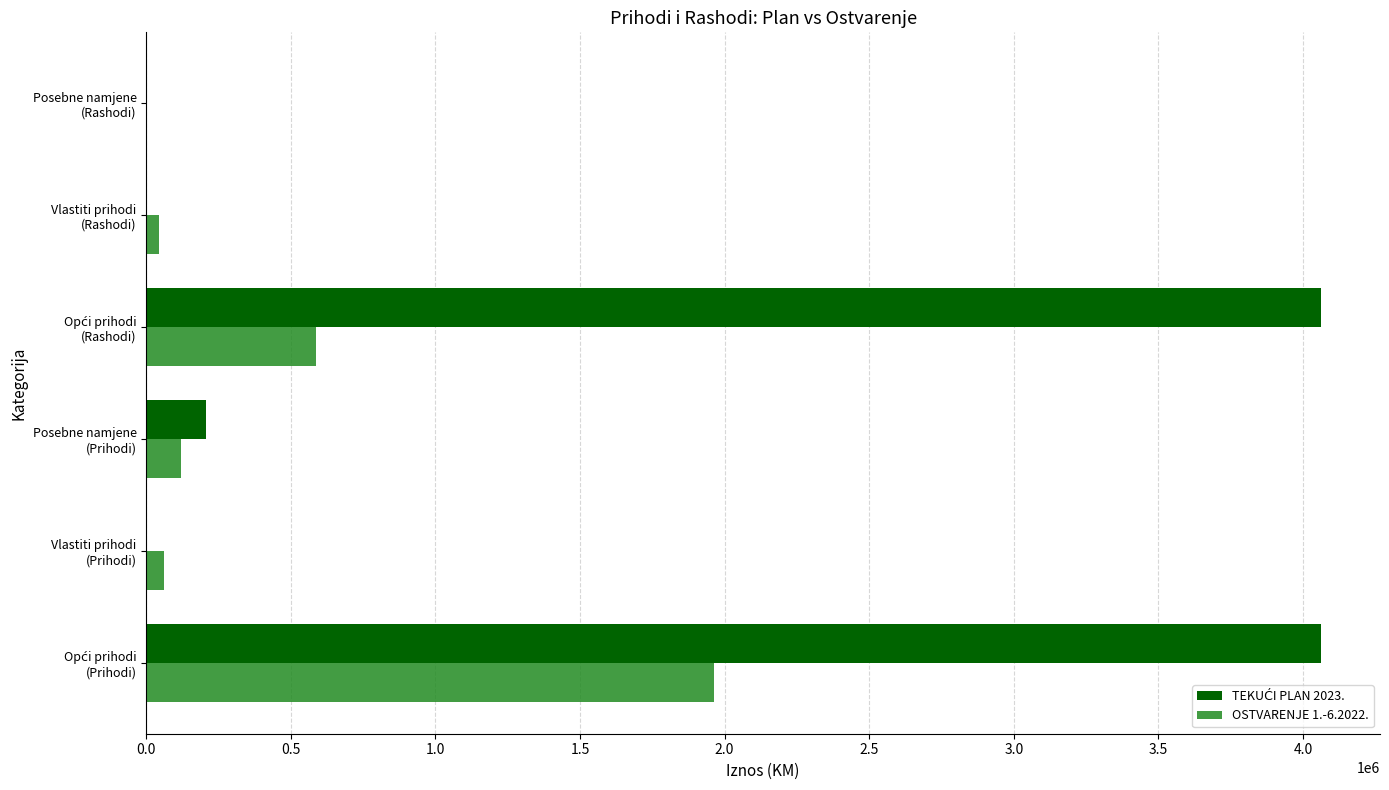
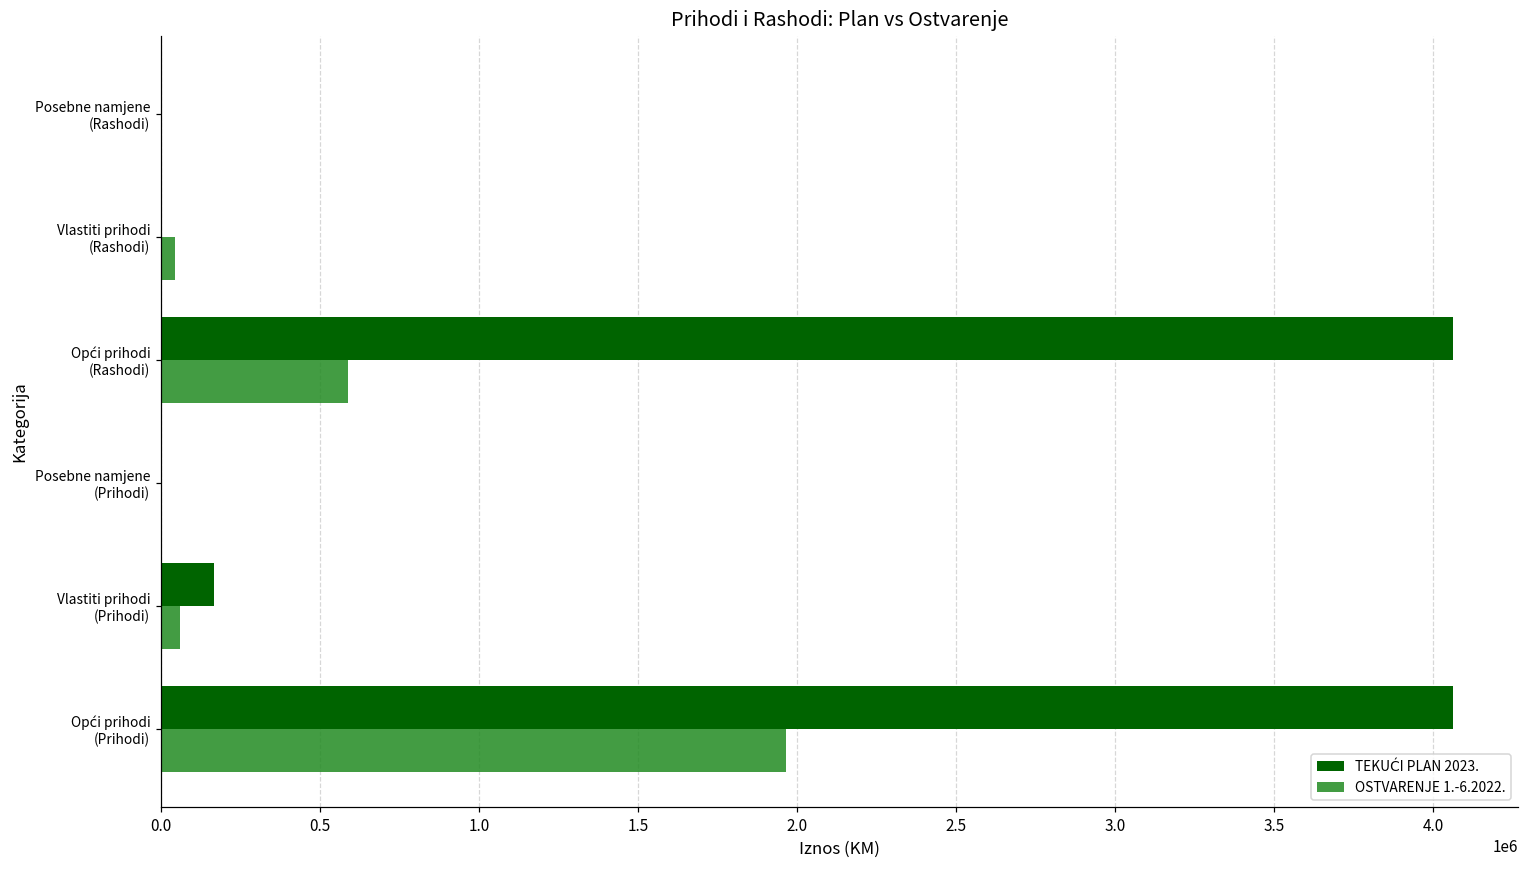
  {
    "TEKUĆI PLAN 2023.": {
      "Opći prihodi (Rashodi)": 4060000,
-     "Posebne namjene (Prihodi)": 210000,
-     "Vlastiti prihodi (Prihodi)": 0,
+     "Posebne namjene (Prihodi)": 0,
+     "Vlastiti prihodi (Prihodi)": 170000,
      "Opći prihodi (Prihodi)": 4060000
    },
    "OSTVARENJE 1.-6.2022.": {
      "Posebne namjene (Rashodi)": 0,
      "Vlastiti prihodi (Rashodi)": 50000,
      "Opći prihodi (Rashodi)": 590000,
-     "Posebne namjene (Prihodi)": 120000,
+     "Posebne namjene (Prihodi)": 0,
      "Vlastiti prihodi (Prihodi)": 60000,
      "Opći prihodi (Prihodi)": 1960000
    }
  }
